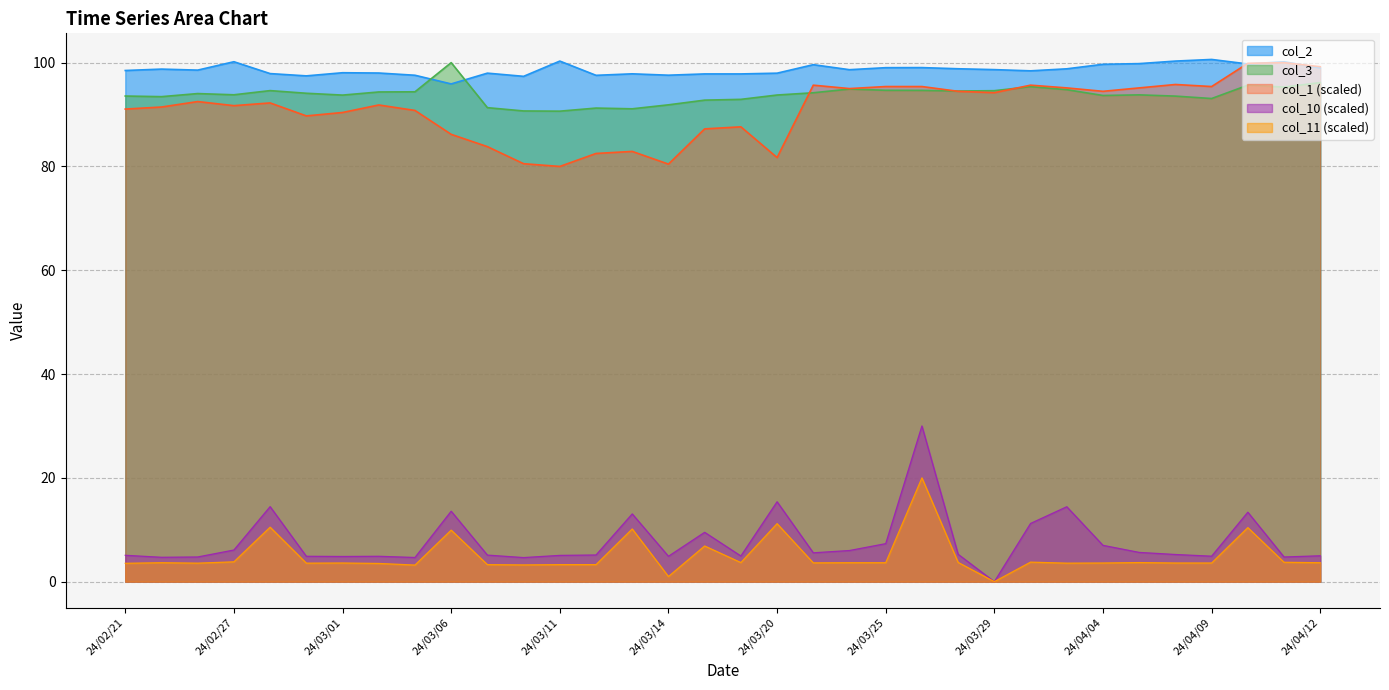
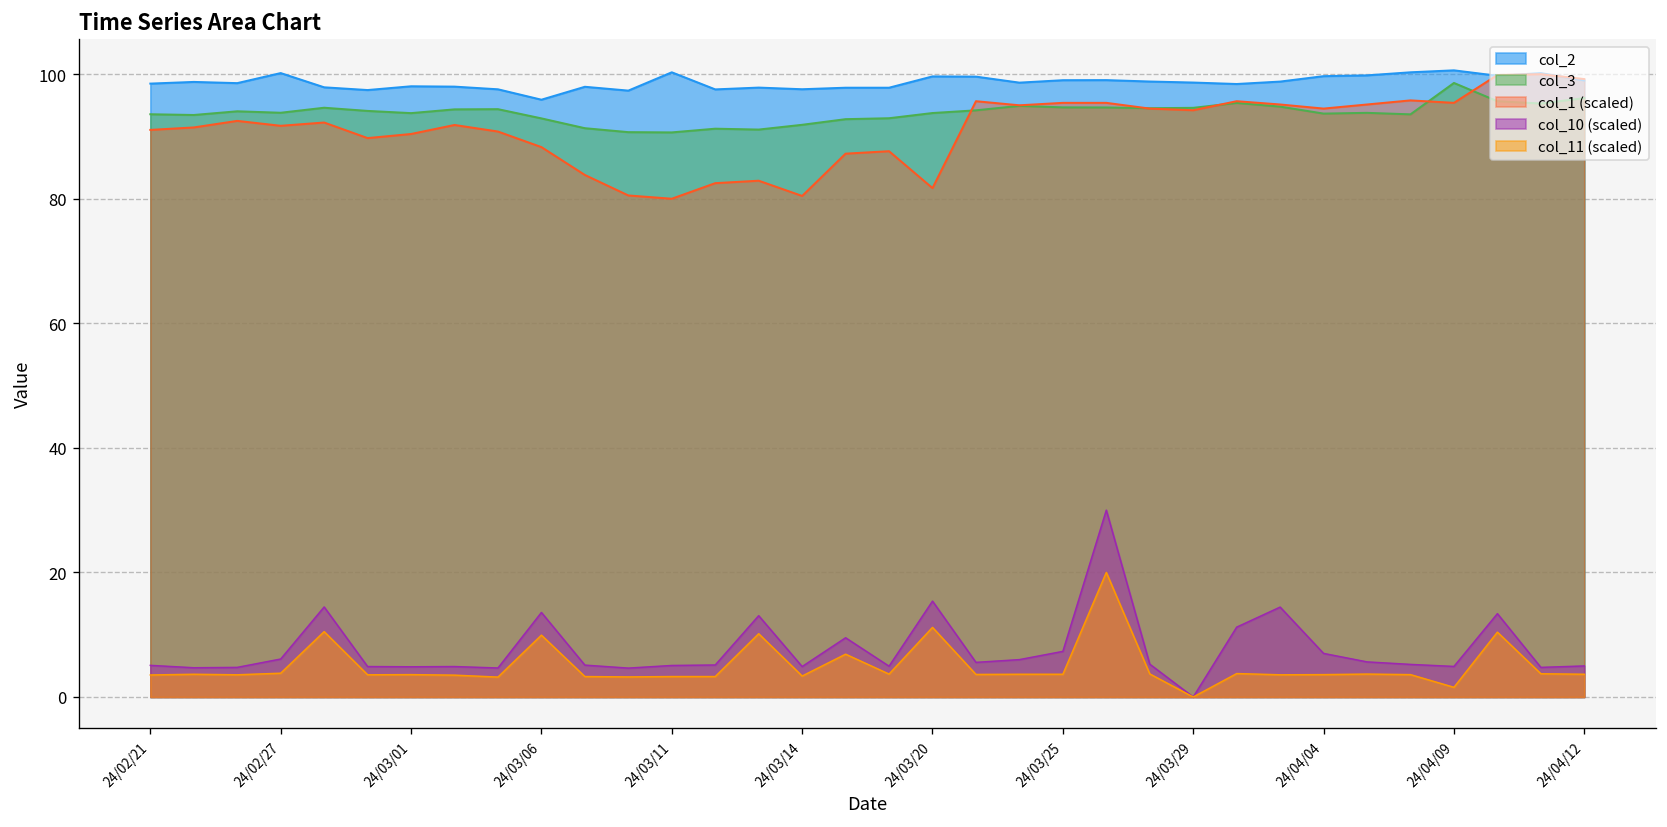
  {
    "col_2": {
      "24/02/21": 98,
      "24/02/27": 100,
      "24/03/01": 98,
      "24/03/06": 96,
      "24/03/11": 100,
      "24/03/14": 98,
-     "24/03/20": 98,
+     "24/03/20": 100,
      "24/03/25": 99,
      "24/03/29": 99,
      "24/04/04": 100,
      "24/04/09": 101
    },
    "col_3": {
      "24/02/21": 94,
      "24/02/27": 94,
      "24/03/01": 94,
-     "24/03/06": 100,
+     "24/03/06": 93,
      "24/03/11": 91,
      "24/03/14": 92,
      "24/03/20": 94,
      "24/03/25": 95,
      "24/04/04": 94,
-     "24/04/09": 93
+     "24/04/09": 99
    },
    "col_1 (scaled)": {
      "24/02/21": 91,
      "24/02/27": 92,
      "24/03/01": 90,
-     "24/03/06": 86,
+     "24/03/06": 88,
      "24/03/11": 80,
      "24/03/14": 80,
      "24/03/20": 82,
      "24/03/25": 95,
      "24/04/04": 94,
      "24/04/09": 95
    },
    "col_10 (scaled)": {
      "24/02/21": 5,
      "24/02/27": 6,
      "24/03/01": 5,
      "24/03/06": 14,
      "24/03/11": 5,
      "24/03/14": 5,
      "24/03/20": 15,
      "24/03/25": 7,
      "24/04/04": 7,
      "24/04/09": 5,
      "24/04/12": 5
    },
    "col_11 (scaled)": {
      "24/02/21": 4,
      "24/02/27": 4,
      "24/03/01": 4,
      "24/03/06": 10,
      "24/03/11": 3,
-     "24/03/14": 1,
+     "24/03/14": 3,
      "24/03/20": 11,
      "24/03/25": 4,
      "24/04/04": 4,
-     "24/04/09": 4,
+     "24/04/09": 2,
      "24/04/12": 4
    }
  }
